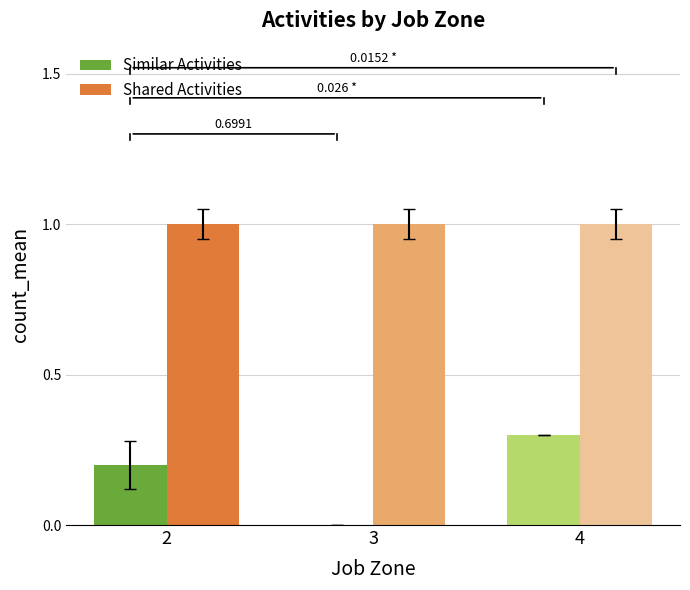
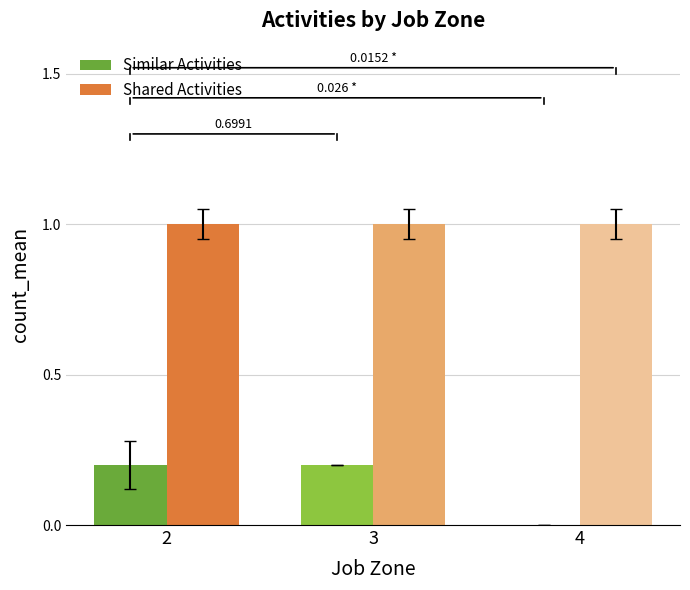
  {
    "Similar Activities": {
      "2": 0.2,
-     "3": 0.0,
-     "4": 0.3
+     "3": 0.2,
+     "4": 0.0
    },
    "Shared Activities": {
      "2": 1.0,
      "3": 1.0,
      "4": 1.0
    }
  }
